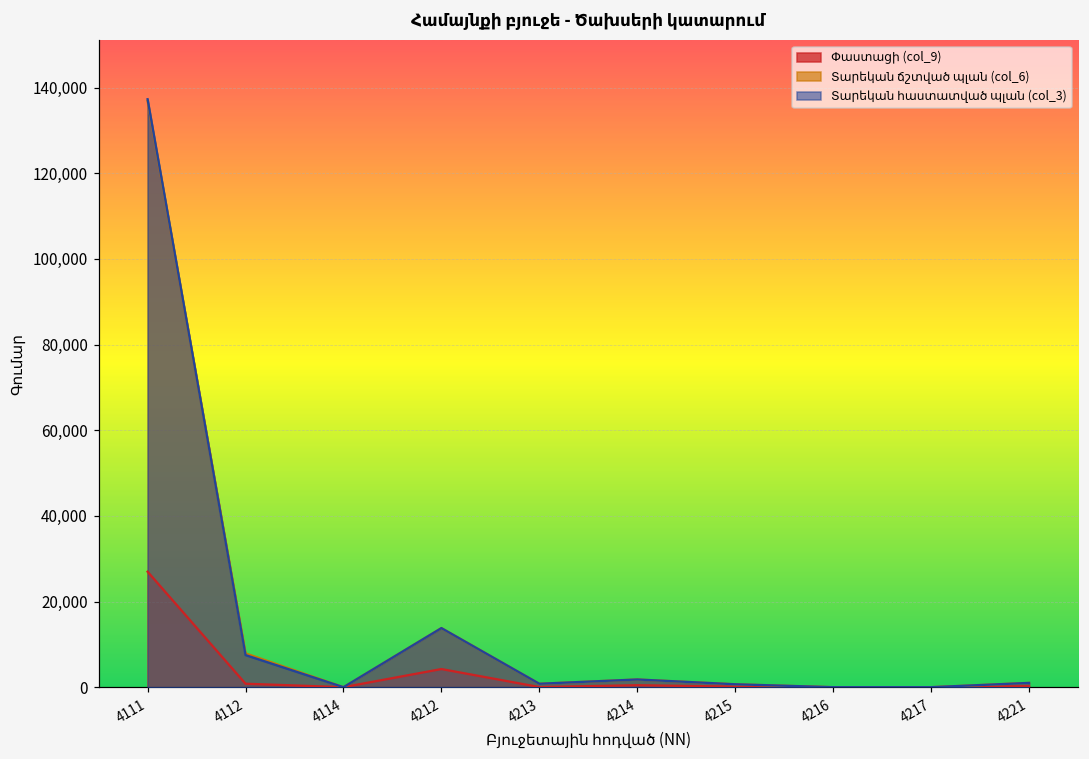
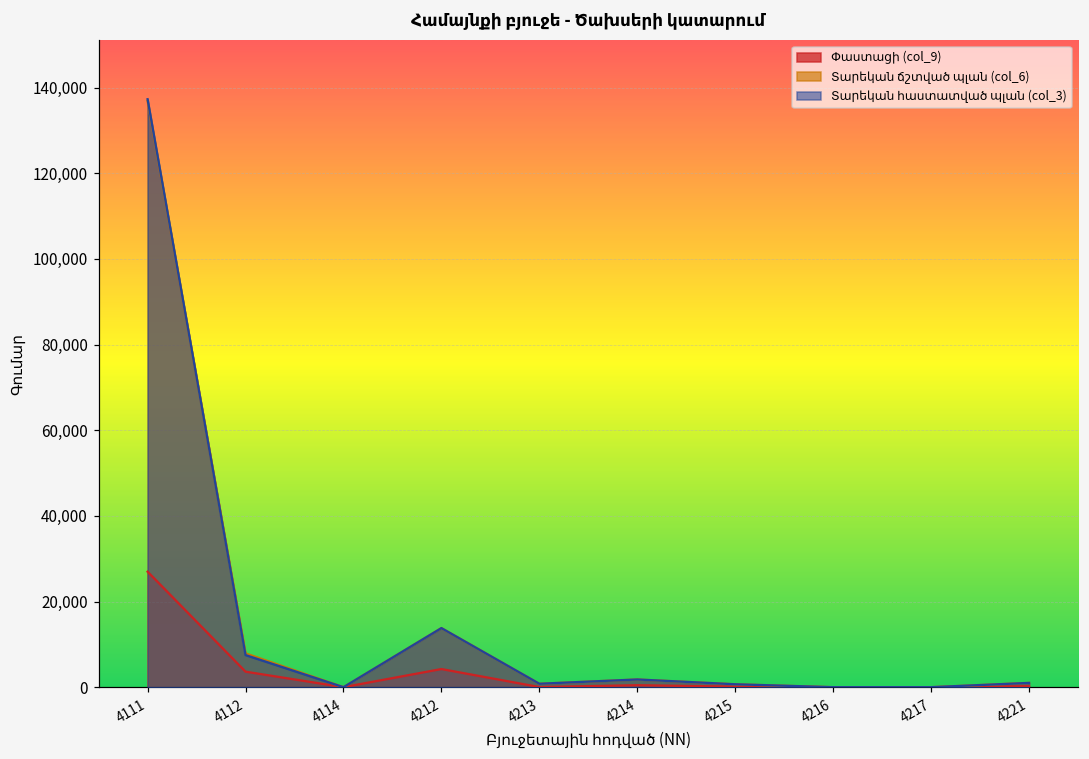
  {
    "Փաստացի (col_9)": {
      "4111": "27,000",
-     "4112": "1,000",
+     "4112": "4,000",
      "4212": "4,000",
      "4213": "0",
      "4214": "0",
      "4221": "0"
    }
  }
